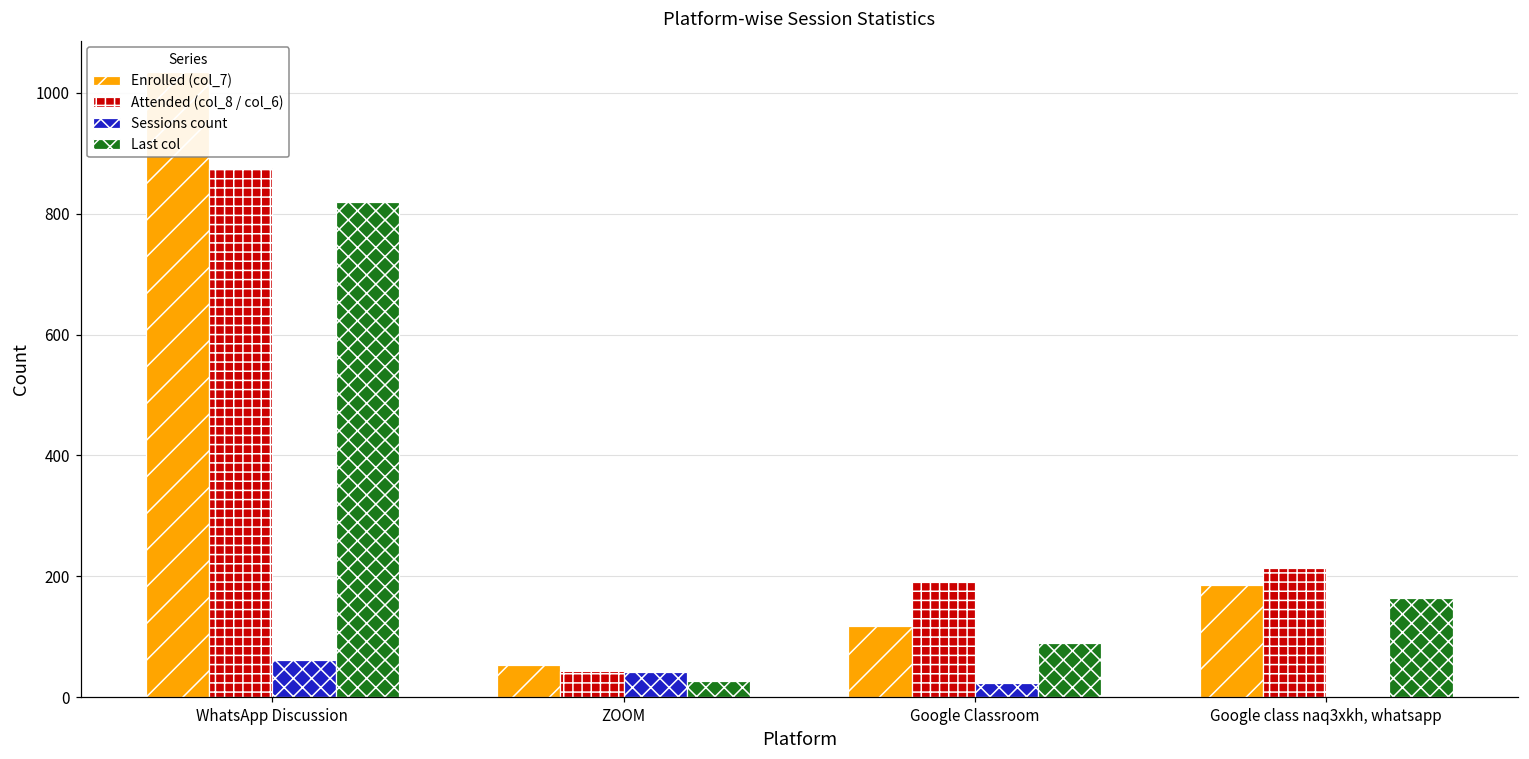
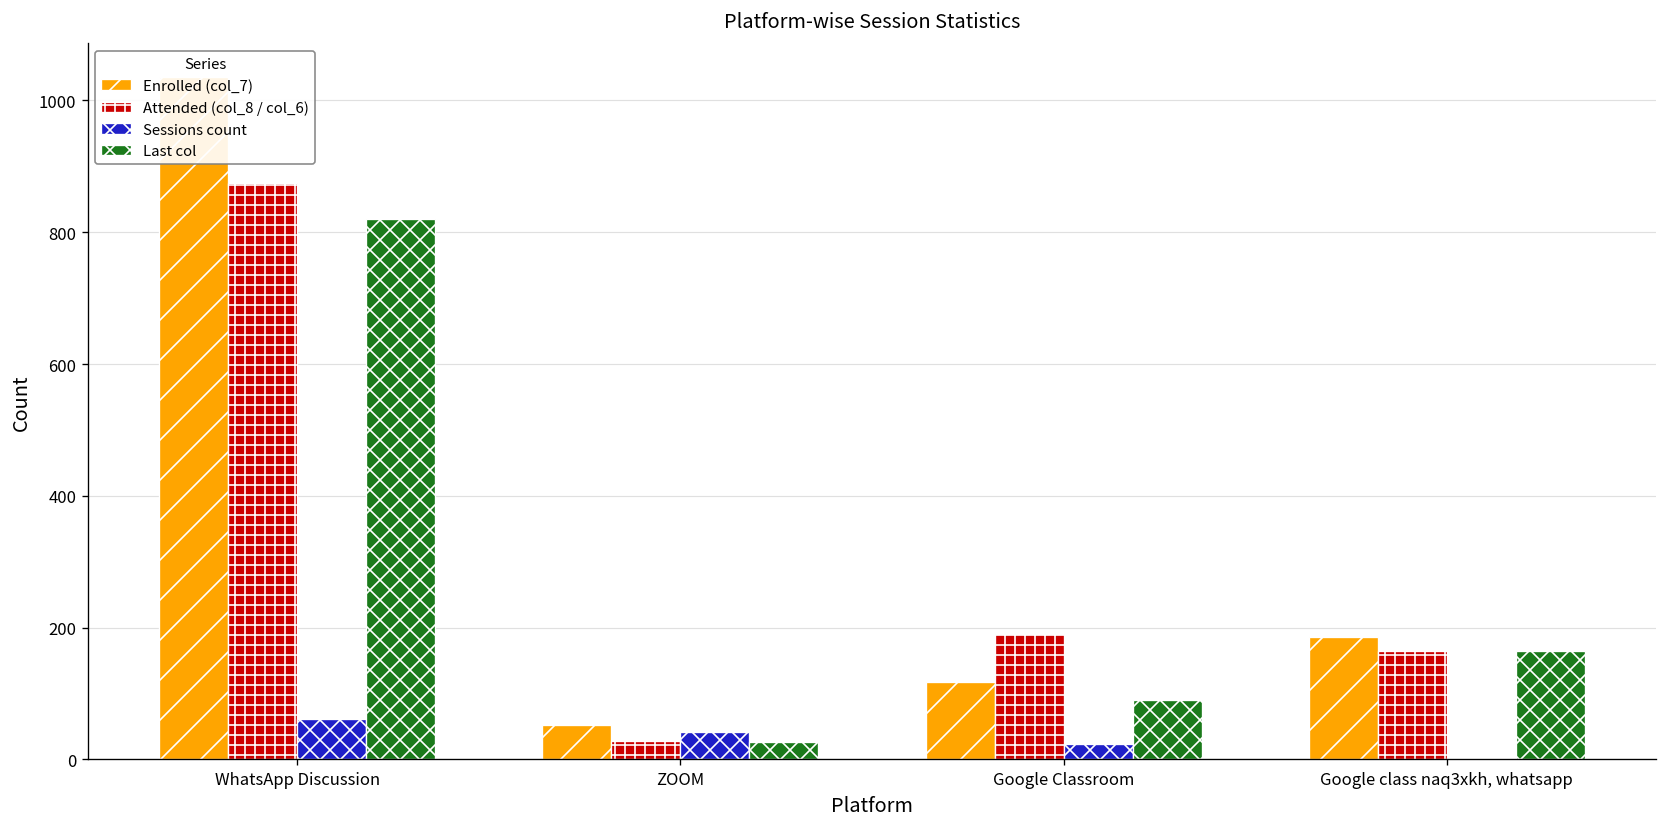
  {
    "Enrolled (col_7)": {
      "ZOOM": 50,
      "Google Classroom": 120,
      "Google class naq3xkh, whatsapp": 190
    },
    "Attended (col_8 / col_6)": {
      "WhatsApp Discussion": 880,
-     "ZOOM": 40,
+     "ZOOM": 30,
      "Google Classroom": 190,
-     "Google class naq3xkh, whatsapp": 210
+     "Google class naq3xkh, whatsapp": 160
    },
    "Sessions count": {
      "WhatsApp Discussion": 60,
      "ZOOM": 40,
      "Google Classroom": 20
    },
    "Last col": {
      "WhatsApp Discussion": 820,
      "ZOOM": 30,
      "Google Classroom": 90,
      "Google class naq3xkh, whatsapp": 160
    }
  }
